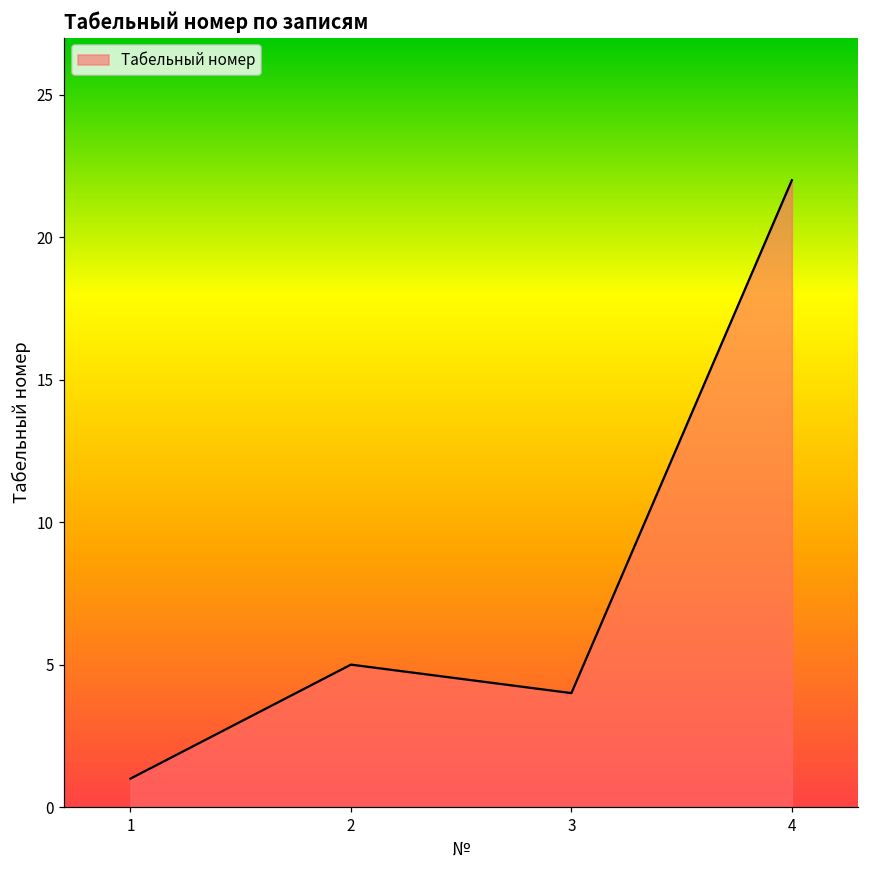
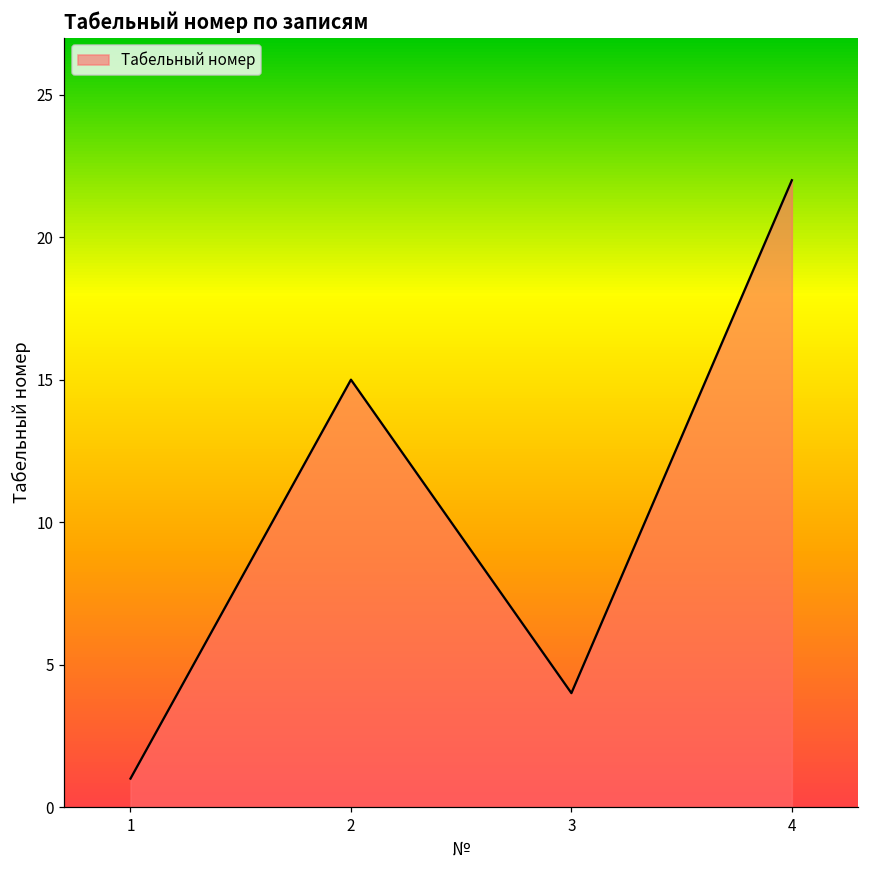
  {
    "1": 1,
-   "2": 5,
+   "2": 15,
    "3": 4,
    "4": 22
  }
